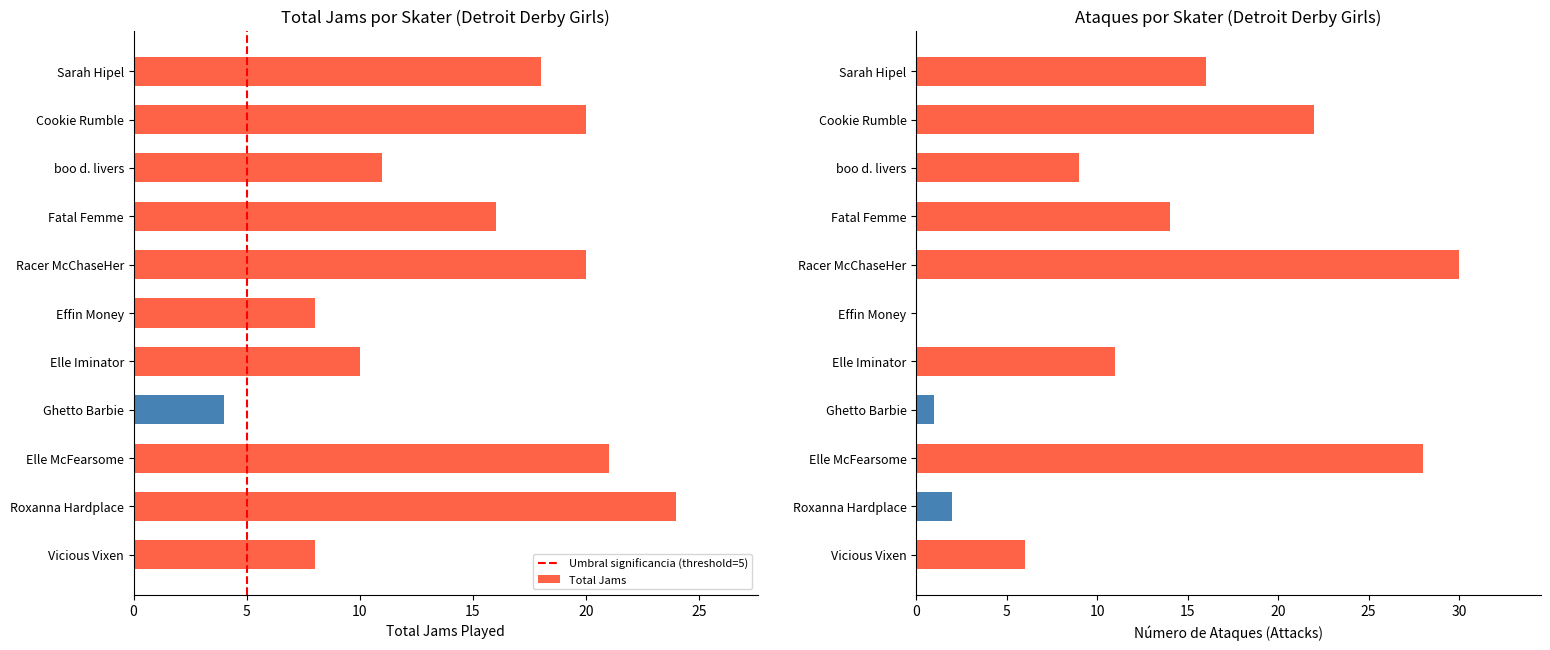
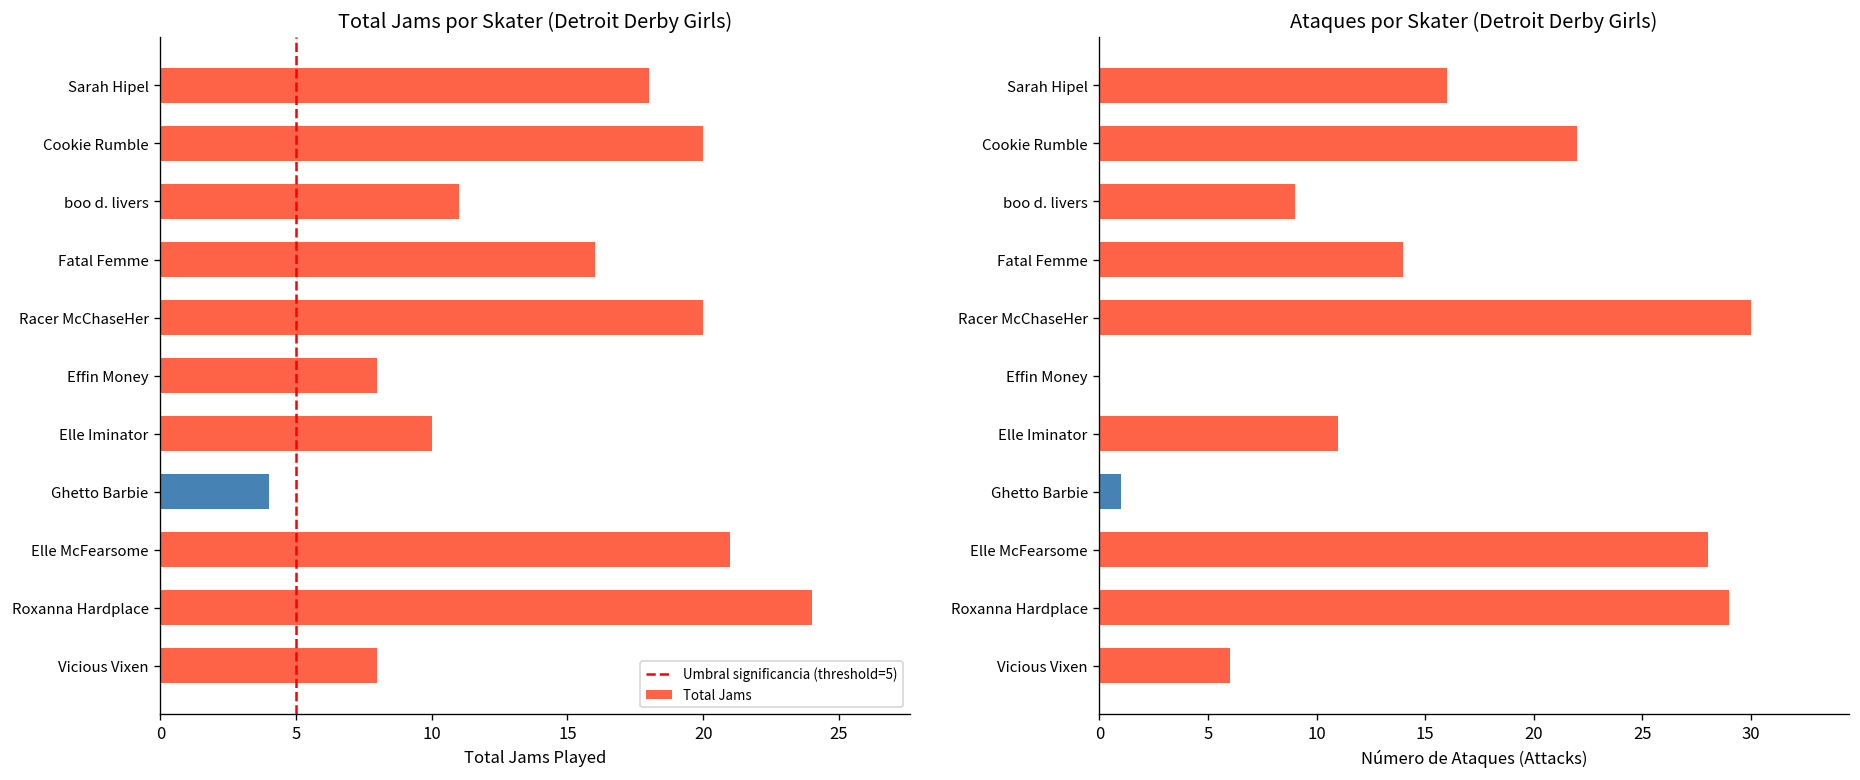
  {
    "Total Jams por Skater (Detroit Derby Girls)": {
      "Sarah Hipel": 18.0,
      "Cookie Rumble": 20.0,
      "boo d. livers": 11.0,
      "Fatal Femme": 16.0,
      "Racer McChaseHer": 20.0,
      "Effin Money": 8.0,
      "Elle Iminator": 10.0,
      "Ghetto Barbie": 4.0,
      "Elle McFearsome": 21.0,
      "Roxanna Hardplace": 24.0,
      "Vicious Vixen": 8.0
    },
    "Ataques por Skater (Detroit Derby Girls)": {
      "Sarah Hipel": 16,
      "Cookie Rumble": 22,
      "boo d. livers": 9,
      "Fatal Femme": 14,
      "Racer McChaseHer": 30,
      "Effin Money": 0,
      "Elle Iminator": 11,
      "Ghetto Barbie": 1,
      "Elle McFearsome": 28,
-     "Roxanna Hardplace": 2,
+     "Roxanna Hardplace": 29,
      "Vicious Vixen": 6
    }
  }
